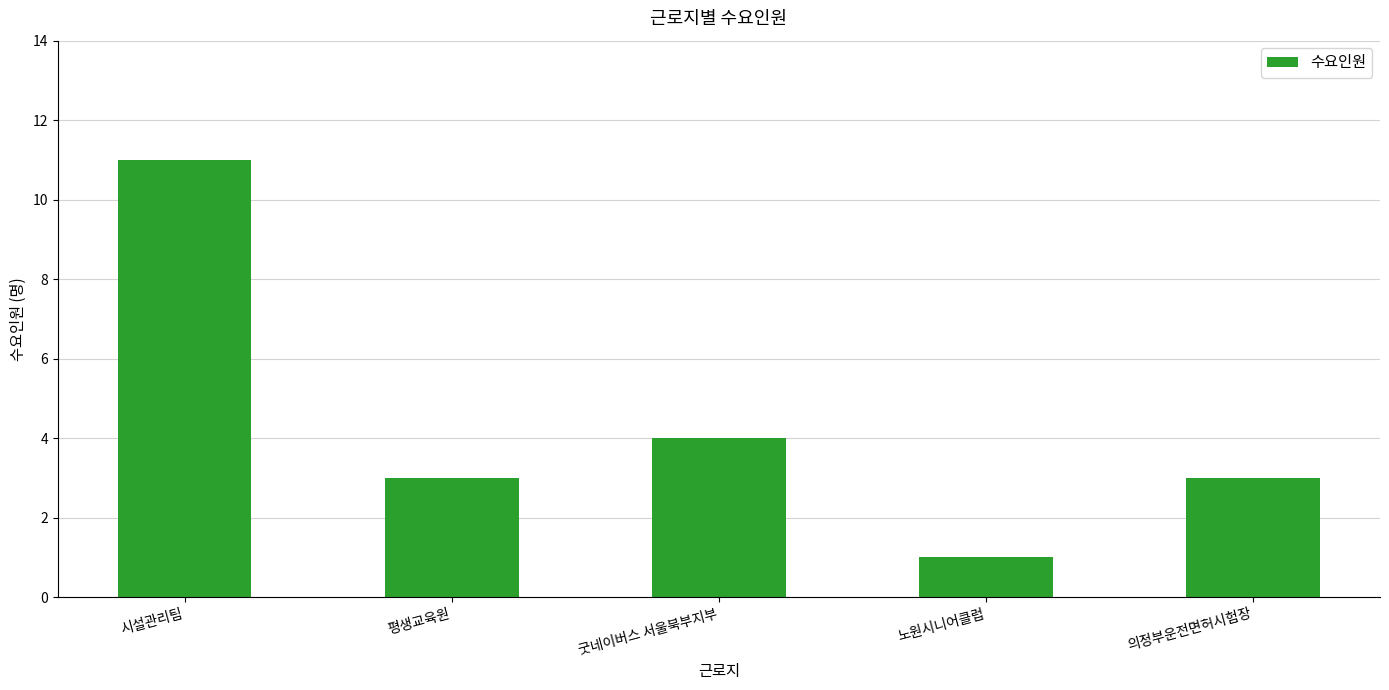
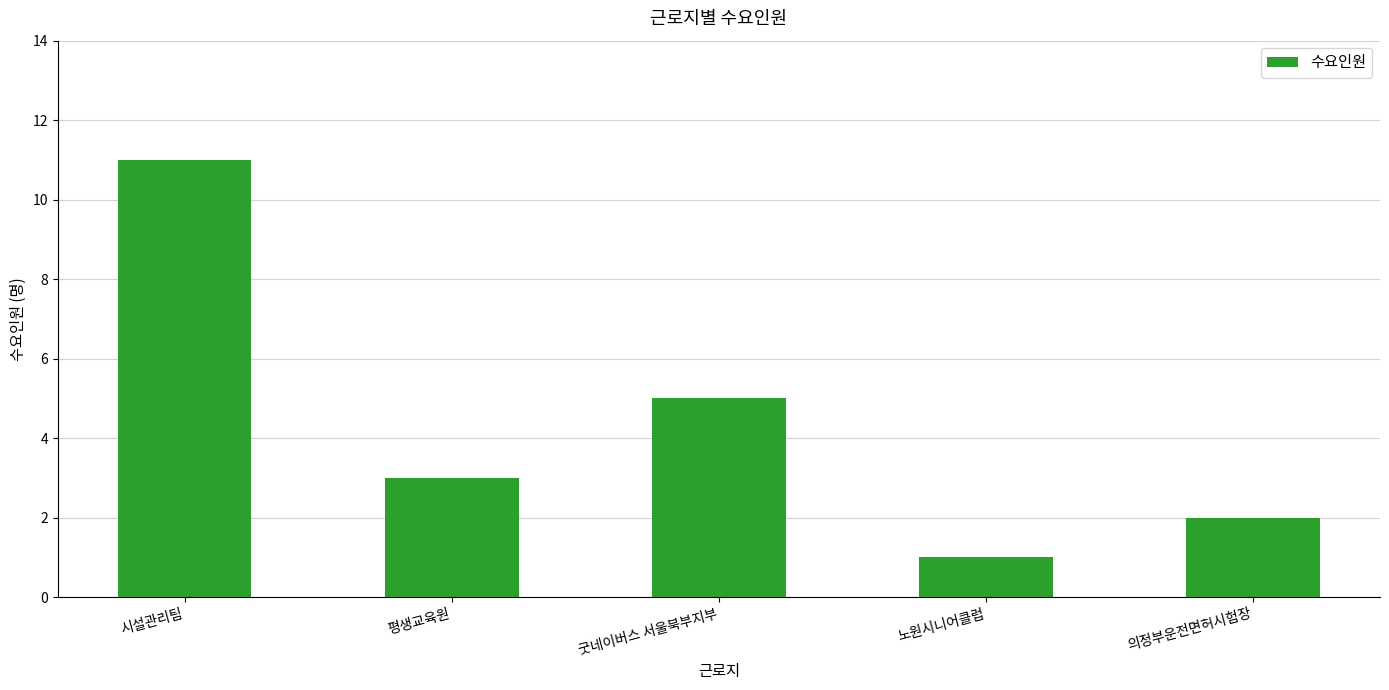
  {
    "시설관리팀": 11,
    "평생교육원": 3,
-   "굿네이버스 서울북부지부": 4,
+   "굿네이버스 서울북부지부": 5,
    "노원시니어클럽": 1,
-   "의정부운전면허시험장": 3
+   "의정부운전면허시험장": 2
  }
